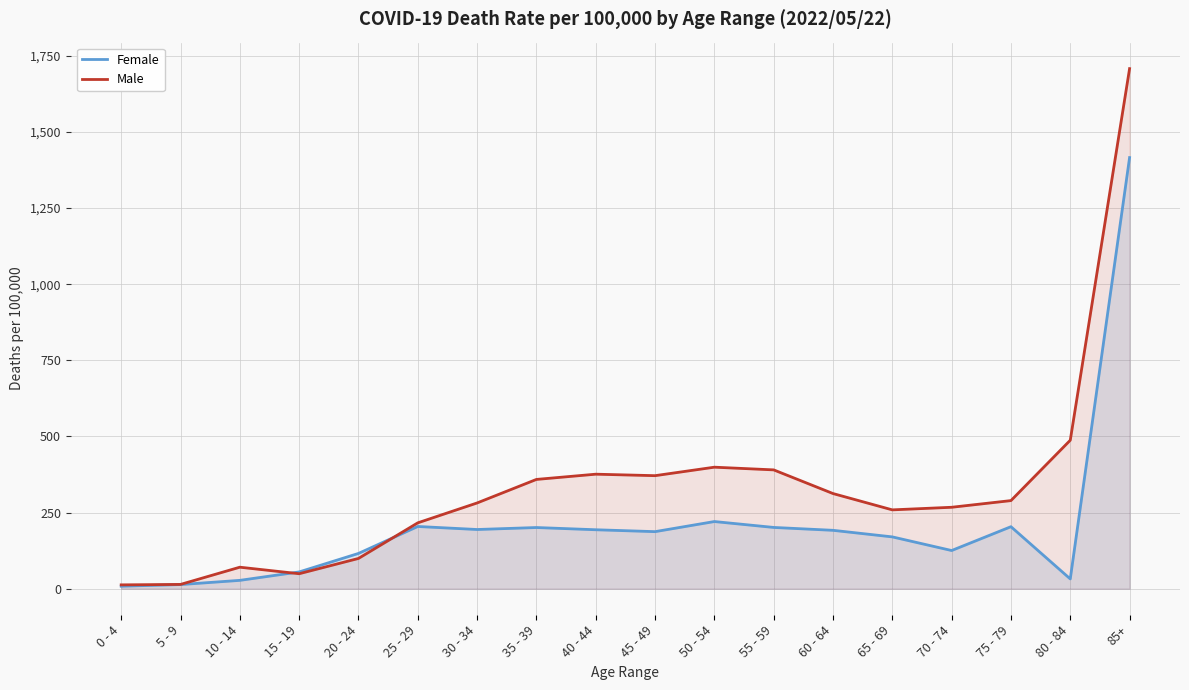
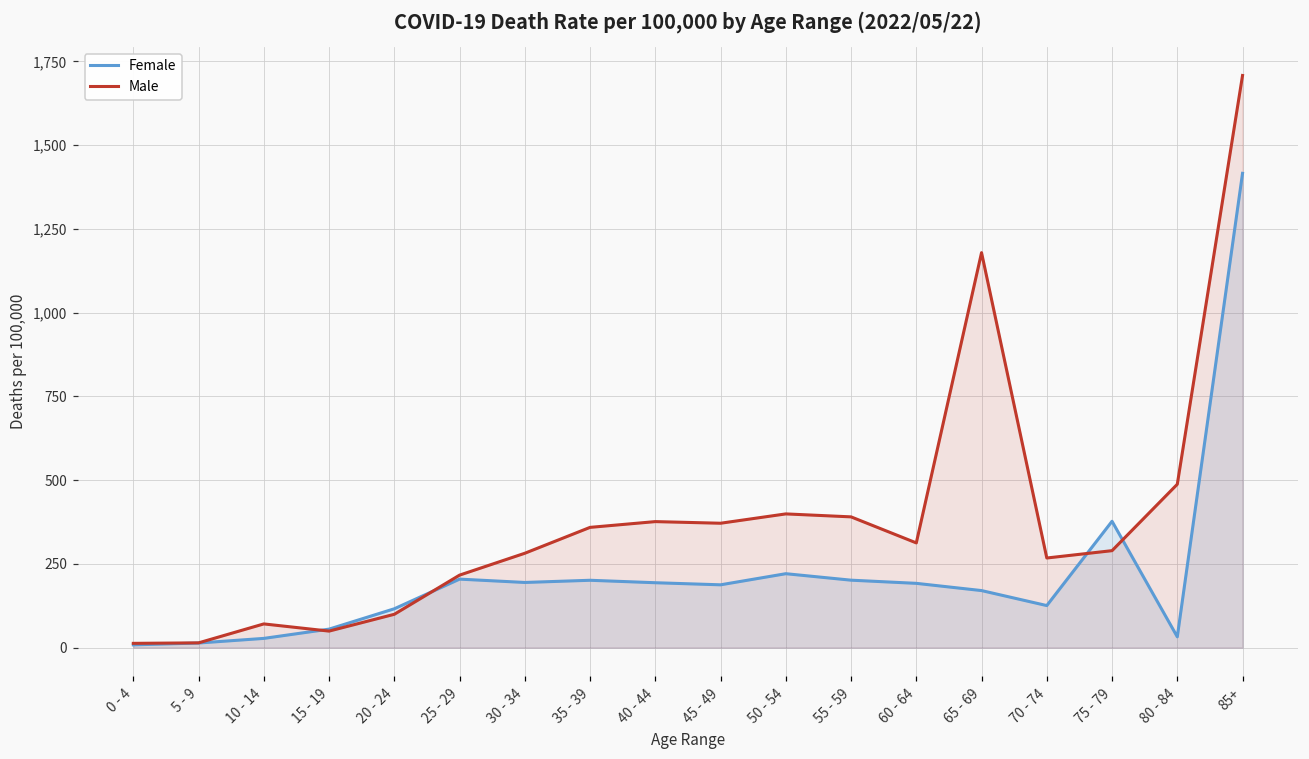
  {
    "Female": {
      "10 - 14": "30",
      "20 - 24": "120",
      "25 - 29": "200",
      "30 - 34": "190",
      "35 - 39": "200",
      "40 - 44": "190",
      "45 - 49": "190",
      "50 - 54": "220",
      "55 - 59": "200",
      "60 - 64": "190",
      "65 - 69": "170",
      "70 - 74": "130",
-     "75 - 79": "200",
+     "75 - 79": "380",
      "80 - 84": "30",
      "85+": "1,420"
    },
    "Male": {
      "10 - 14": "70",
      "20 - 24": "100",
      "25 - 29": "220",
      "30 - 34": "280",
      "35 - 39": "360",
      "40 - 44": "380",
      "45 - 49": "370",
      "50 - 54": "400",
      "55 - 59": "390",
      "60 - 64": "310",
-     "65 - 69": "260",
+     "65 - 69": "1,180",
      "70 - 74": "270",
      "75 - 79": "290",
      "80 - 84": "490",
      "85+": "1,710"
    }
  }
